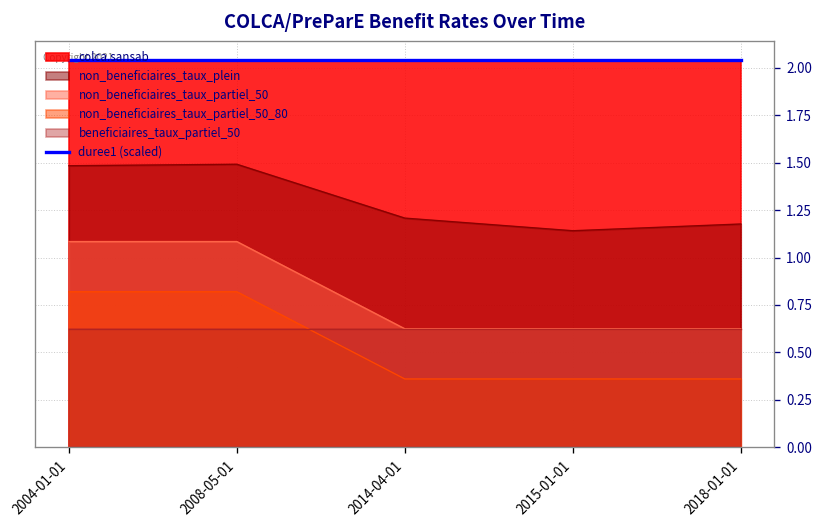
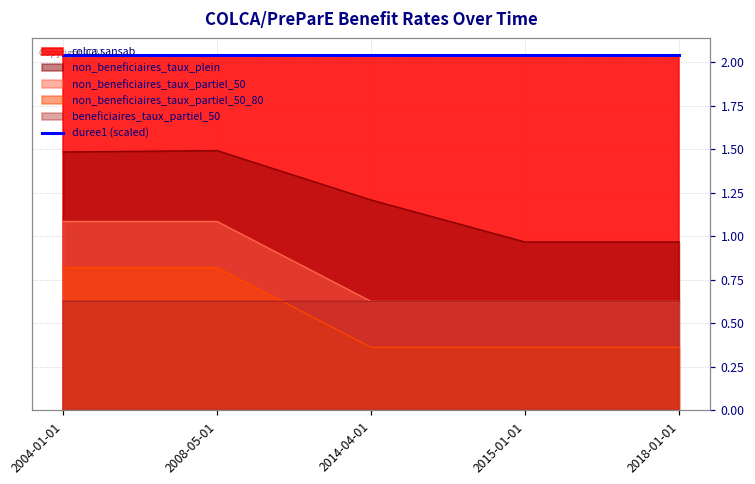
  {
    "colca.sansab": {
      "2008-05-01": 2.04,
      "2014-04-01": 2.04,
      "2015-01-01": 2.04,
      "2018-01-01": 2.04
    },
    "non_beneficiaires_taux_plein": {
      "2004-01-01": 1.48,
      "2008-05-01": 1.49,
      "2014-04-01": 1.21,
-     "2015-01-01": 1.14,
-     "2018-01-01": 1.18
+     "2015-01-01": 0.97,
+     "2018-01-01": 0.97
    }
  }
